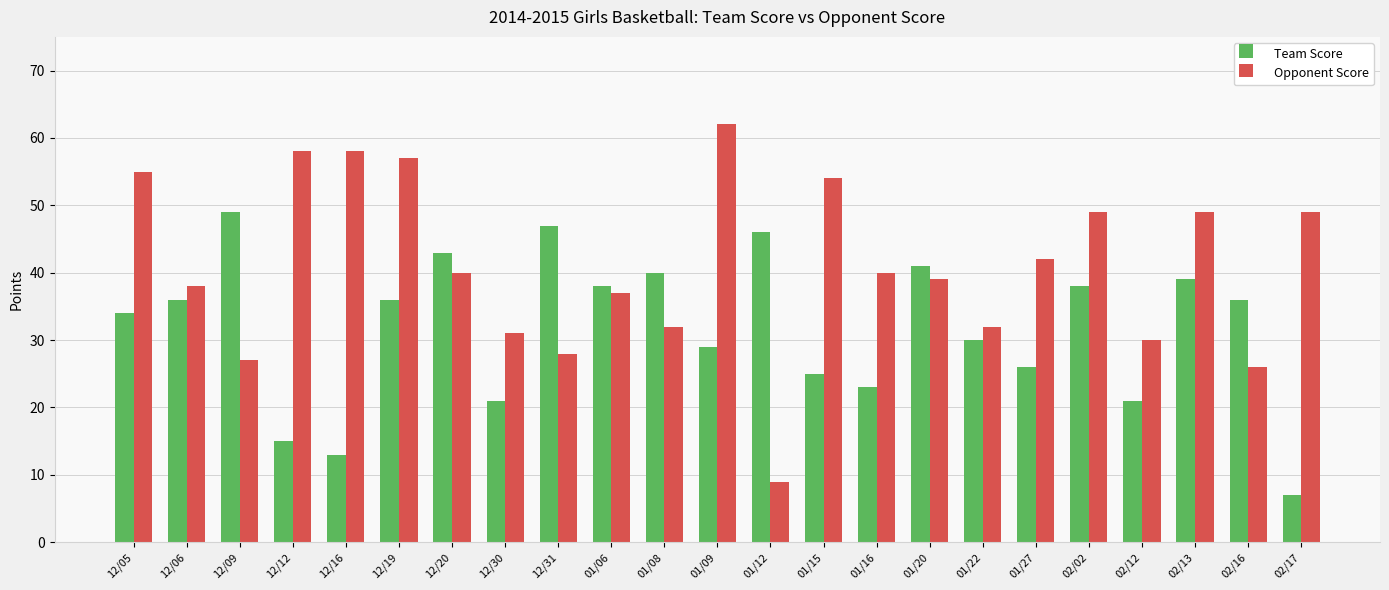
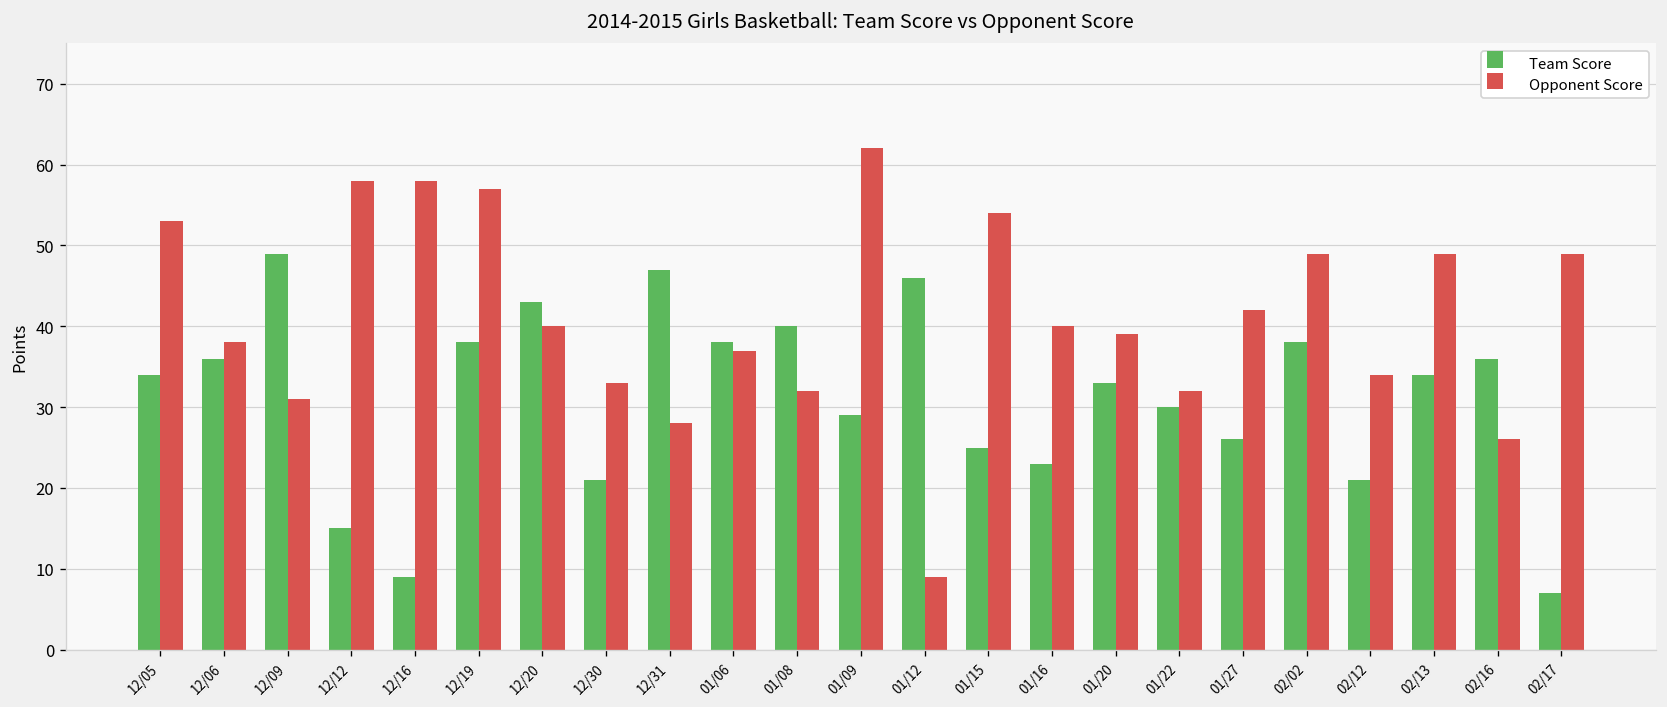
  {
    "Team Score": {
      "12/05": 34,
      "12/06": 36,
      "12/09": 49,
      "12/12": 15,
-     "12/16": 13,
-     "12/19": 36,
+     "12/16": 9,
+     "12/19": 38,
      "12/20": 43,
      "12/30": 21,
      "12/31": 47,
      "01/06": 38,
      "01/08": 40,
      "01/09": 29,
      "01/12": 46,
      "01/15": 25,
      "01/16": 23,
-     "01/20": 41,
+     "01/20": 33,
      "01/22": 30,
      "01/27": 26,
      "02/02": 38,
      "02/12": 21,
-     "02/13": 39,
+     "02/13": 34,
      "02/16": 36,
      "02/17": 7
    },
    "Opponent Score": {
-     "12/05": 55,
+     "12/05": 53,
      "12/06": 38,
-     "12/09": 27,
+     "12/09": 31,
      "12/12": 58,
      "12/16": 58,
      "12/19": 57,
      "12/20": 40,
-     "12/30": 31,
+     "12/30": 33,
      "12/31": 28,
      "01/06": 37,
      "01/08": 32,
      "01/09": 62,
      "01/12": 9,
      "01/15": 54,
      "01/16": 40,
      "01/20": 39,
      "01/22": 32,
      "01/27": 42,
      "02/02": 49,
-     "02/12": 30,
+     "02/12": 34,
      "02/13": 49,
      "02/16": 26,
      "02/17": 49
    }
  }
